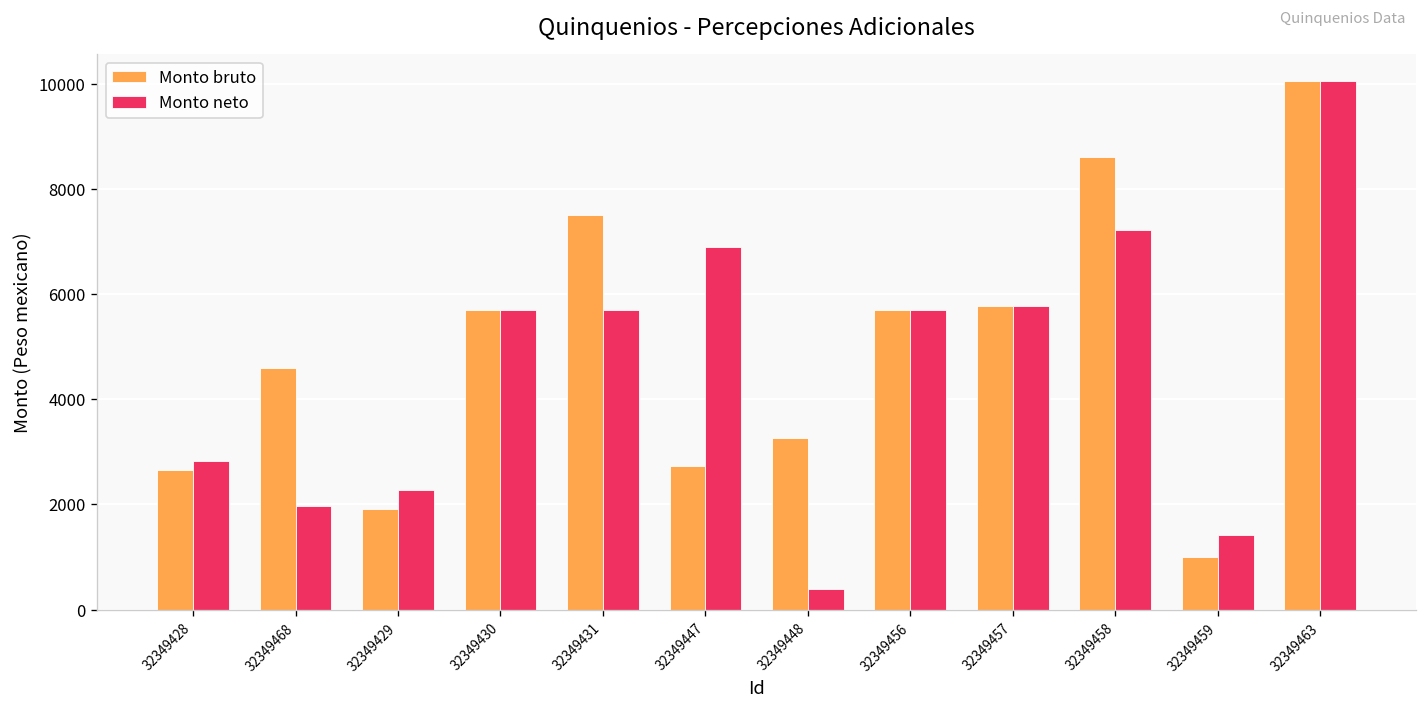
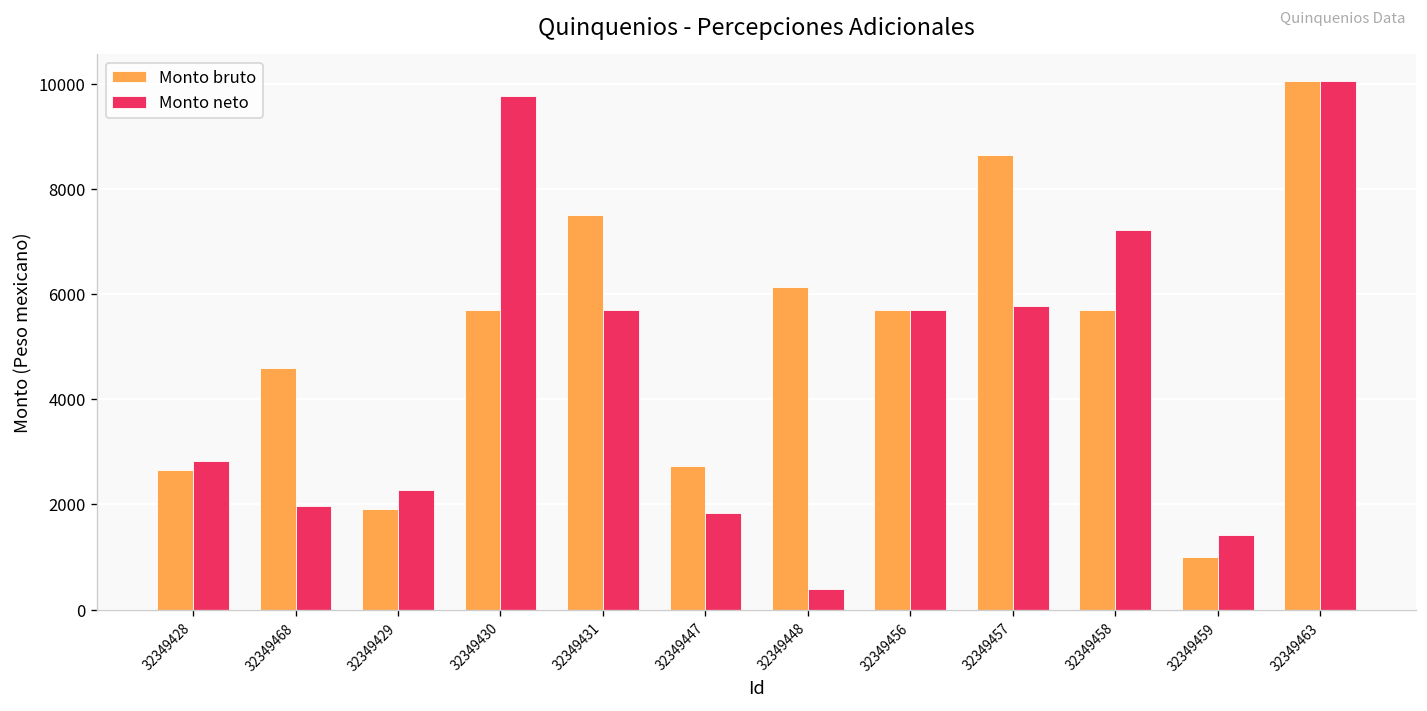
  {
    "Monto bruto": {
      "32349428": 2600,
      "32349468": 4600,
      "32349429": 1900,
      "32349430": 5700,
      "32349431": 7500,
      "32349447": 2700,
-     "32349448": 3300,
+     "32349448": 6100,
      "32349456": 5700,
-     "32349457": 5800,
-     "32349458": 8600,
+     "32349457": 8600,
+     "32349458": 5700,
      "32349459": 1000,
      "32349463": 10100
    },
    "Monto neto": {
      "32349428": 2800,
      "32349468": 2000,
      "32349429": 2300,
-     "32349430": 5700,
+     "32349430": 9800,
      "32349431": 5700,
-     "32349447": 6900,
+     "32349447": 1800,
      "32349448": 400,
      "32349456": 5700,
      "32349457": 5800,
      "32349458": 7200,
      "32349459": 1400,
      "32349463": 10100
    }
  }
